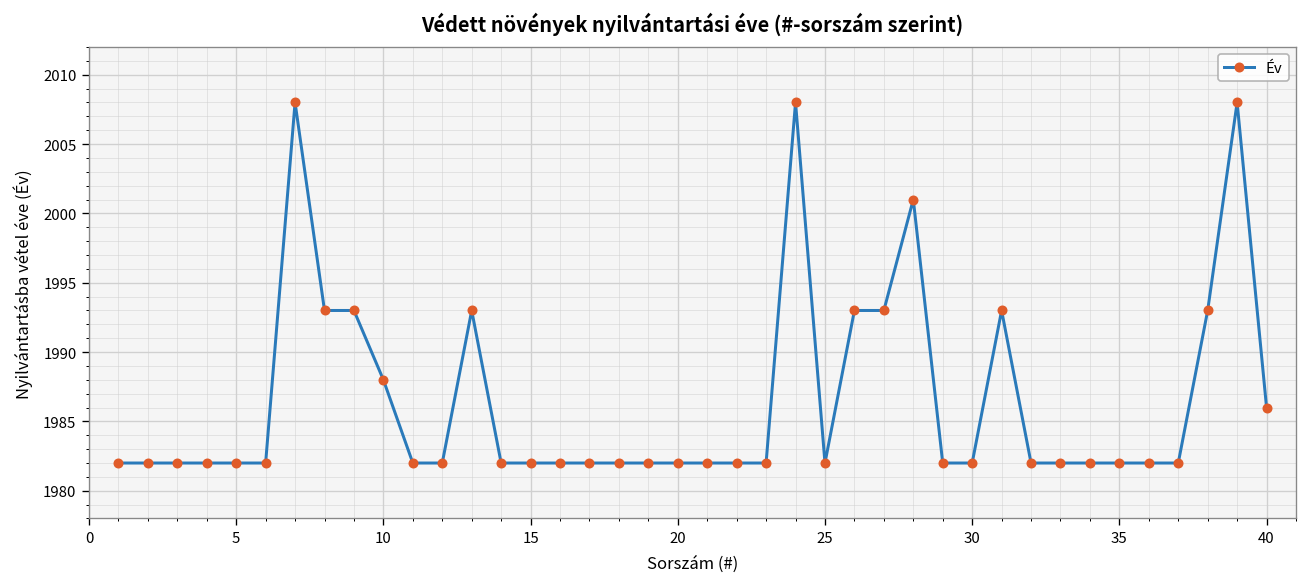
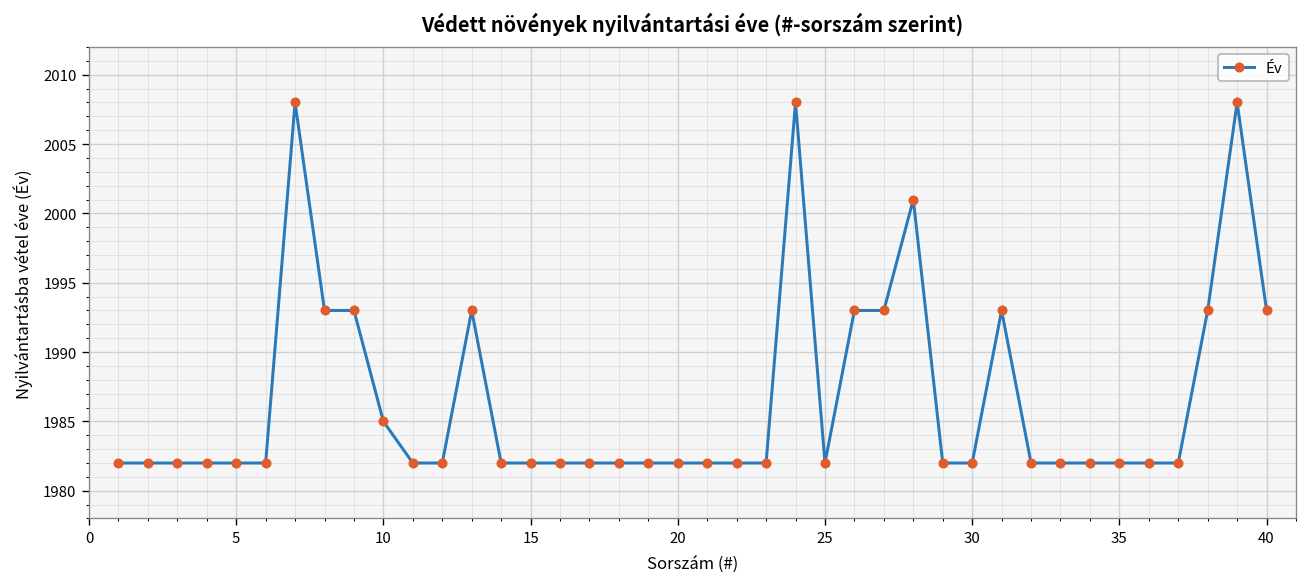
  {
    "5": 1982,
-   "10": 1988,
+   "10": 1985,
    "15": 1982,
    "20": 1982,
    "25": 1982,
    "30": 1982,
    "35": 1982,
-   "40": 1986
+   "40": 1993
  }
